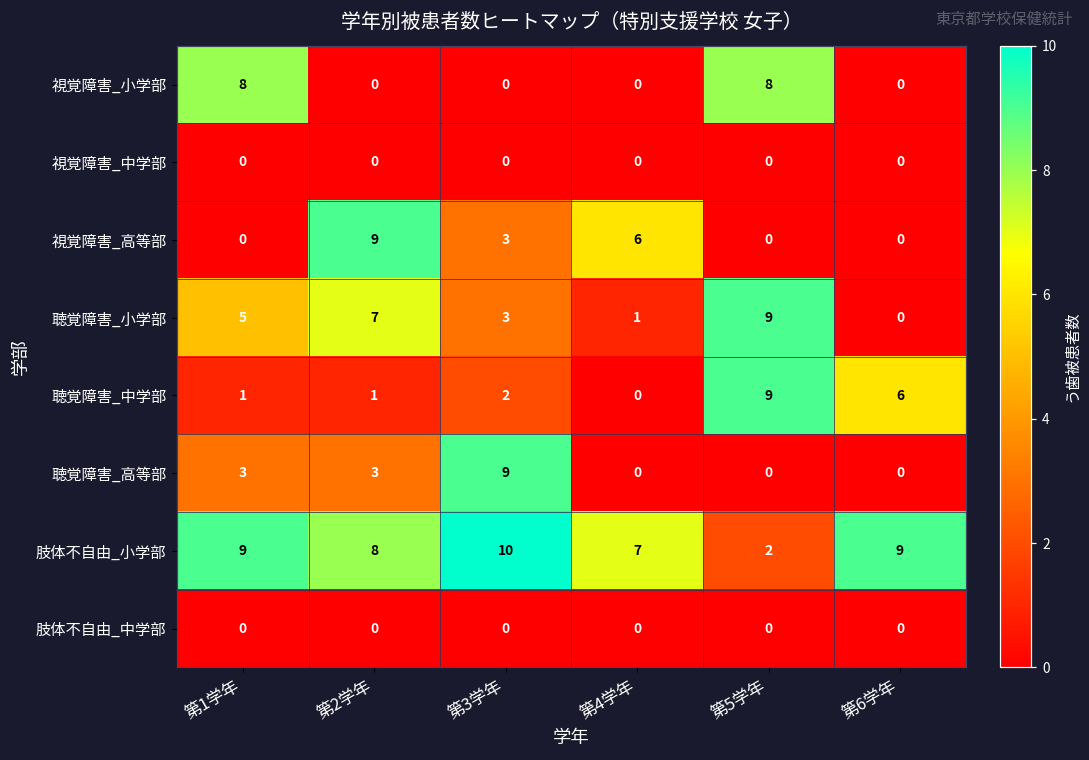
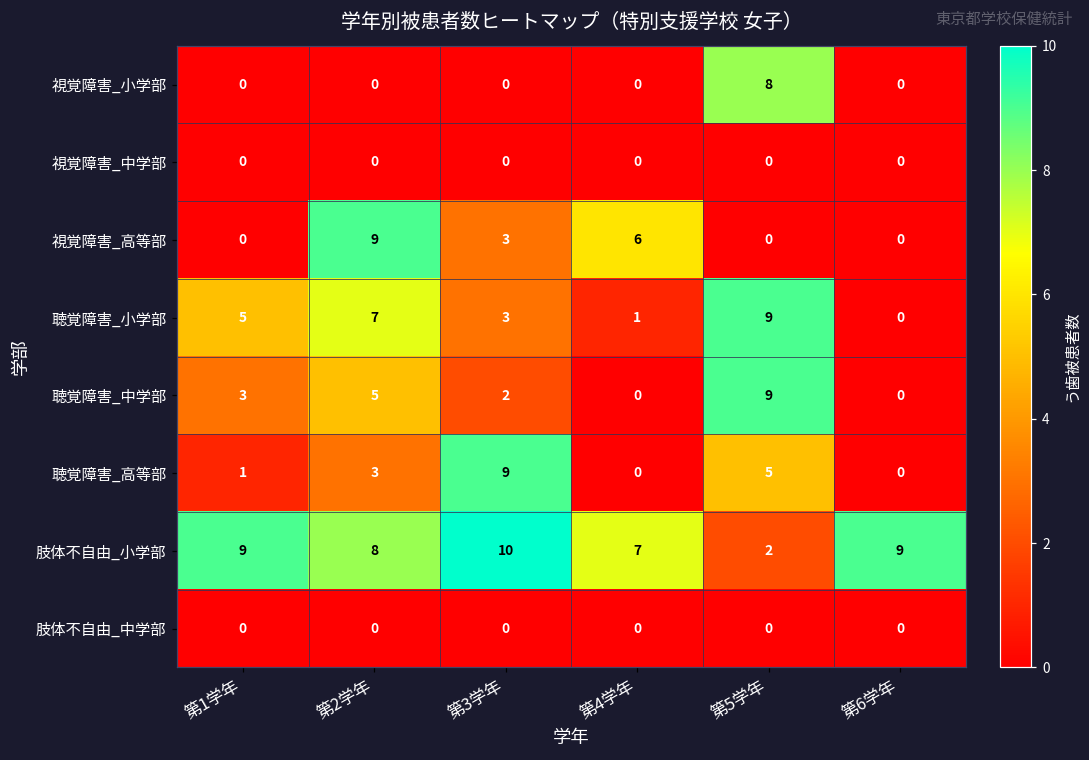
  {
    "視覚障害_小学部": {
-     "第1学年": 8,
+     "第1学年": 0,
      "第2学年": 0,
      "第3学年": 0,
      "第4学年": 0,
      "第5学年": 8,
      "第6学年": 0
    },
    "視覚障害_中学部": {
      "第1学年": 0,
      "第2学年": 0,
      "第3学年": 0,
      "第4学年": 0,
      "第5学年": 0,
      "第6学年": 0
    },
    "視覚障害_高等部": {
      "第1学年": 0,
      "第2学年": 9,
      "第3学年": 3,
      "第4学年": 6,
      "第5学年": 0,
      "第6学年": 0
    },
    "聴覚障害_小学部": {
      "第1学年": 5,
      "第2学年": 7,
      "第3学年": 3,
      "第4学年": 1,
      "第5学年": 9,
      "第6学年": 0
    },
    "聴覚障害_中学部": {
-     "第1学年": 1,
-     "第2学年": 1,
+     "第1学年": 3,
+     "第2学年": 5,
      "第3学年": 2,
      "第4学年": 0,
      "第5学年": 9,
-     "第6学年": 6
+     "第6学年": 0
    },
    "聴覚障害_高等部": {
-     "第1学年": 3,
+     "第1学年": 1,
      "第2学年": 3,
      "第3学年": 9,
      "第4学年": 0,
-     "第5学年": 0,
+     "第5学年": 5,
      "第6学年": 0
    },
    "肢体不自由_小学部": {
      "第1学年": 9,
      "第2学年": 8,
      "第3学年": 10,
      "第4学年": 7,
      "第5学年": 2,
      "第6学年": 9
    },
    "肢体不自由_中学部": {
      "第1学年": 0,
      "第2学年": 0,
      "第3学年": 0,
      "第4学年": 0,
      "第5学年": 0,
      "第6学年": 0
    }
  }
